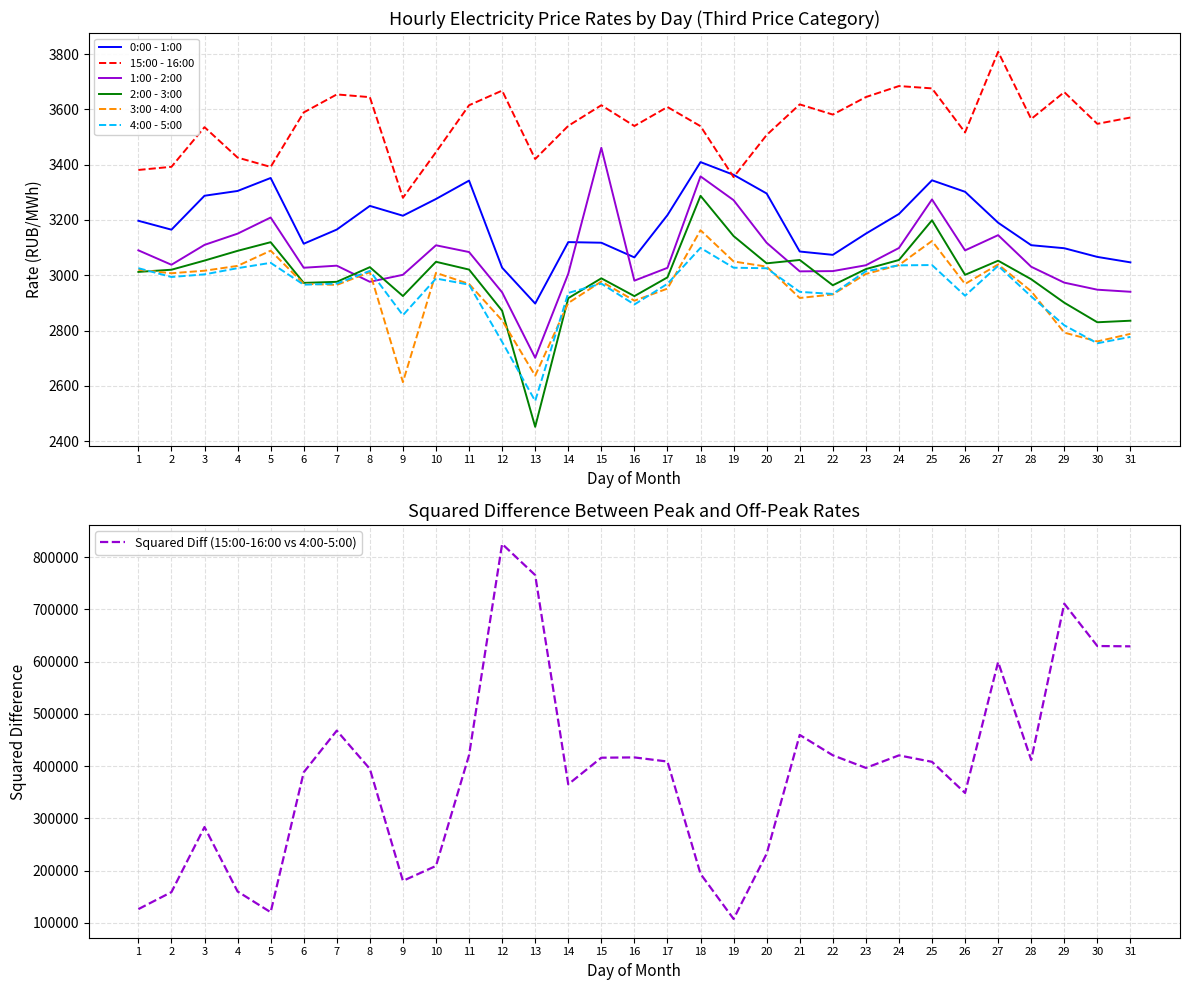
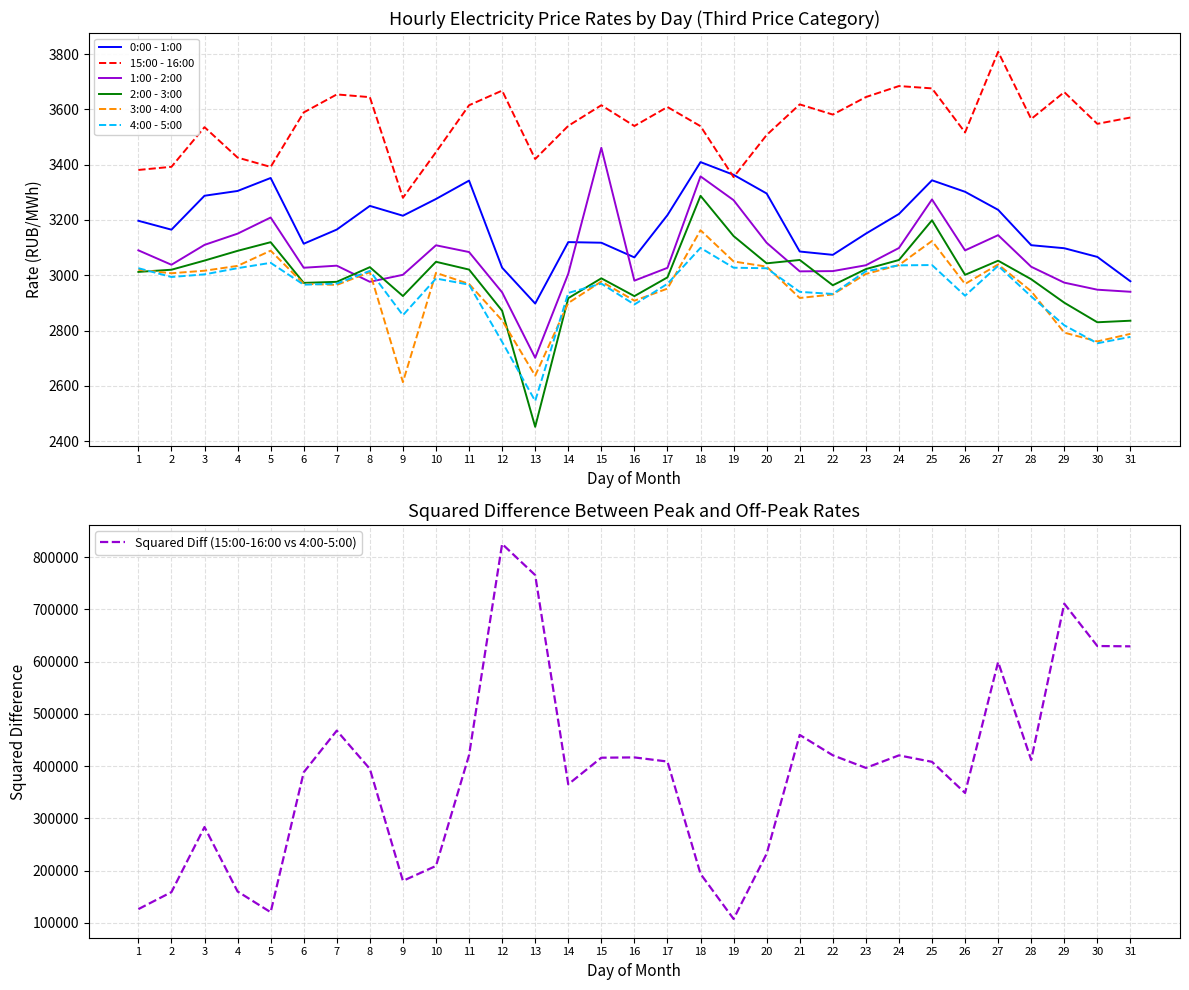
  {
    "Hourly Electricity Price Rates by Day (Third Price Category)": {
      "0:00 - 1:00": {
        "1": 3200,
        "2": 3160,
        "3": 3290,
        "4": 3300,
        "5": 3350,
        "6": 3110,
        "7": 3170,
        "8": 3250,
        "9": 3220,
        "10": 3280,
        "11": 3340,
        "12": 3030,
        "13": 2900,
        "14": 3120,
        "15": 3120,
        "16": 3060,
        "17": 3220,
        "18": 3410,
        "20": 3300,
        "21": 3090,
        "22": 3070,
        "23": 3150,
        "24": 3220,
        "25": 3340,
        "26": 3300,
-       "27": 3190,
+       "27": 3240,
        "28": 3110,
        "29": 3100,
        "30": 3070,
-       "31": 3050
+       "31": 2980
      },
      "15:00 - 16:00": {
        "1": 3380,
        "2": 3390,
        "3": 3540,
        "4": 3430,
        "5": 3390,
        "6": 3590,
        "7": 3650,
        "8": 3640,
        "9": 3280,
        "10": 3450,
        "11": 3610,
        "12": 3670,
        "13": 3420,
        "14": 3540,
        "15": 3610,
        "16": 3540,
        "17": 3610,
        "18": 3540,
        "20": 3510,
        "21": 3620,
        "22": 3580,
        "23": 3640,
        "24": 3680,
        "25": 3680,
        "26": 3520,
        "27": 3810,
        "28": 3570,
        "29": 3660,
        "30": 3550,
        "31": 3570
      },
      "1:00 - 2:00": {
        "1": 3090,
        "2": 3040,
        "3": 3110,
        "4": 3150,
        "5": 3210,
        "6": 3030,
        "7": 3030,
        "8": 2980,
        "9": 3000,
        "10": 3110,
        "11": 3080,
        "12": 2940,
        "13": 2700,
        "14": 3010,
        "15": 3460,
        "16": 2980,
        "17": 3030,
        "18": 3360,
        "19": 3270,
        "20": 3120,
        "21": 3010,
        "22": 3010,
        "23": 3040,
        "24": 3100,
        "25": 3270,
        "26": 3090,
        "27": 3150,
        "28": 3030,
        "29": 2970,
        "30": 2950,
        "31": 2940
      },
      "2:00 - 3:00": {
        "2": 3020,
        "3": 3050,
        "4": 3090,
        "5": 3120,
        "8": 3030,
        "9": 2920,
        "10": 3050,
        "11": 3020,
        "12": 2870,
        "13": 2450,
        "14": 2920,
        "15": 2990,
        "16": 2920,
        "17": 2990,
        "18": 3290,
        "19": 3140,
        "20": 3040,
        "21": 3060,
        "22": 2960,
        "24": 3060,
        "25": 3200,
        "26": 3000,
        "27": 3050,
        "28": 2990,
        "29": 2900,
        "30": 2830,
        "31": 2840
      },
      "3:00 - 4:00": {
        "2": 3010,
        "3": 3020,
        "5": 3090,
        "9": 2610,
        "10": 3010,
        "12": 2840,
        "13": 2640,
        "14": 2900,
        "16": 2910,
        "17": 2950,
        "18": 3160,
        "19": 3050,
        "21": 2920,
        "23": 3000,
        "25": 3120,
        "26": 2970,
        "28": 2940,
        "29": 2790,
        "31": 2790
      },
      "4:00 - 5:00": {
        "2": 2990,
        "3": 3000,
        "5": 3040,
        "9": 2860,
        "10": 2990,
        "12": 2760,
        "13": 2550,
        "14": 2940,
        "16": 2890,
        "17": 2970,
        "18": 3100,
        "19": 3030,
        "21": 2940,
        "25": 3040,
        "26": 2930,
        "28": 2920,
        "29": 2820,
        "31": 2780
      }
    },
    "Squared Difference Between Peak and Off-Peak Rates": {
      "1": 130000,
      "2": 160000,
      "3": 280000,
      "4": 160000,
      "5": 120000,
      "6": 390000,
      "7": 470000,
      "8": 390000,
      "9": 180000,
      "10": 210000,
      "11": 420000,
      "12": 830000,
      "13": 770000,
      "14": 370000,
      "15": 420000,
      "16": 420000,
      "17": 410000,
      "18": 190000,
      "19": 110000,
      "20": 230000,
      "21": 460000,
      "22": 420000,
      "23": 400000,
      "24": 420000,
      "25": 410000,
      "26": 350000,
      "27": 600000,
      "28": 410000,
      "29": 710000,
      "30": 630000,
      "31": 630000
    }
  }
